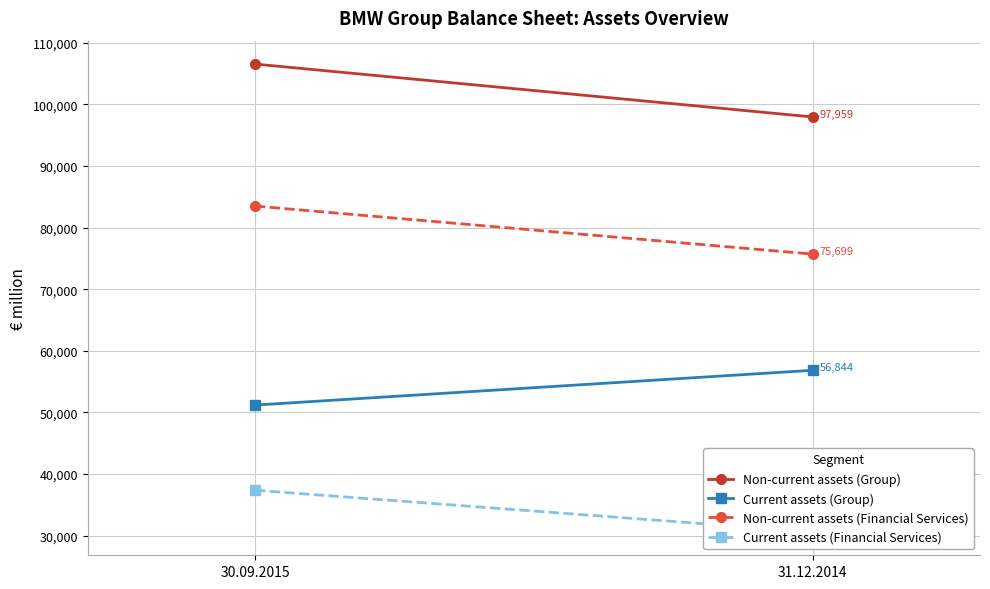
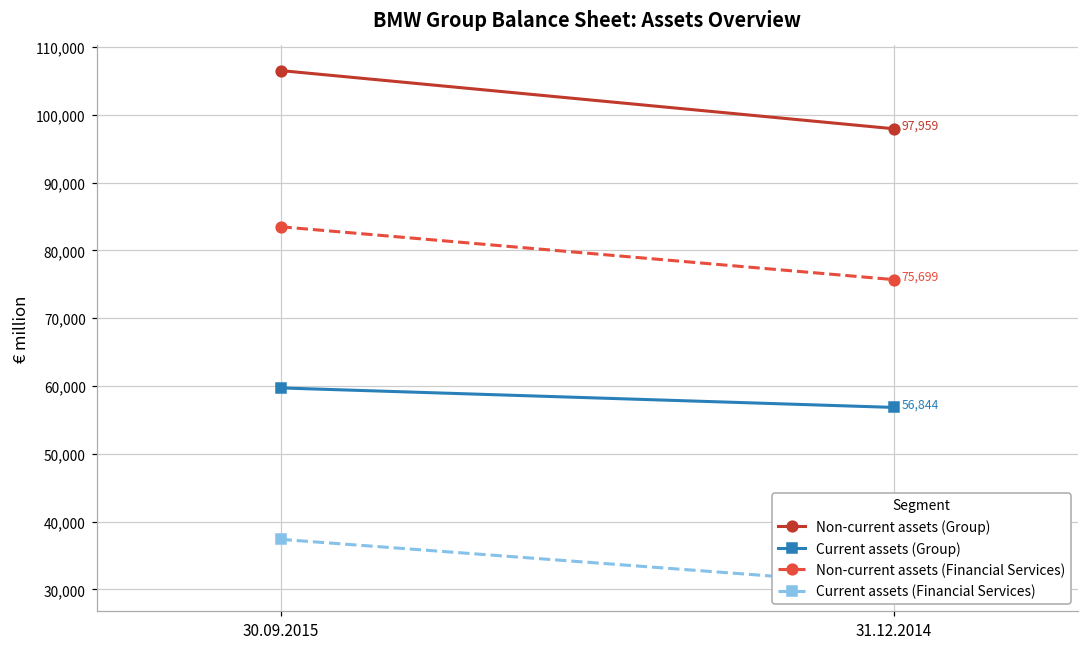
  {
    "Current assets (Group)": {
-     "30.09.2015": "51,000"
+     "30.09.2015": "60,000"
    },
    "Current assets (Financial Services)": {
      "30.09.2015": "37,000"
    }
  }
